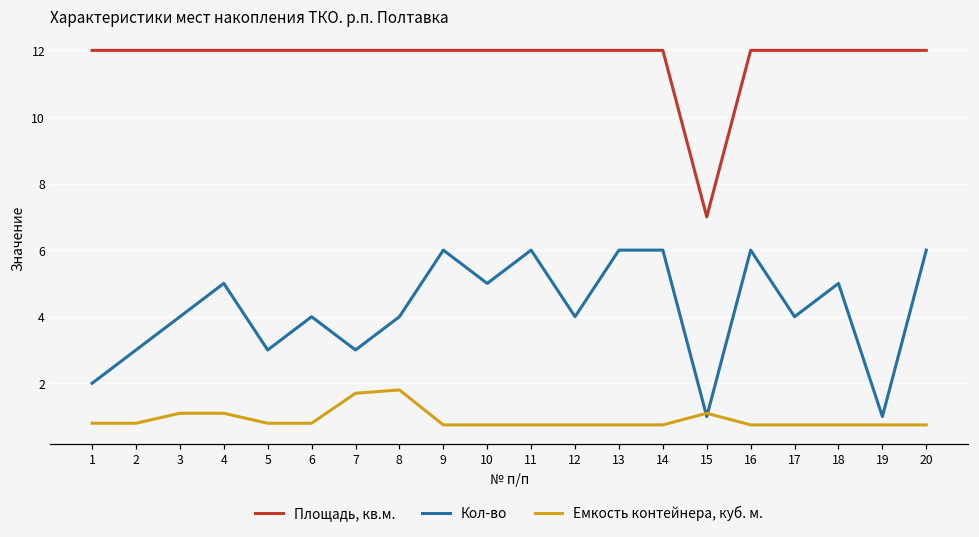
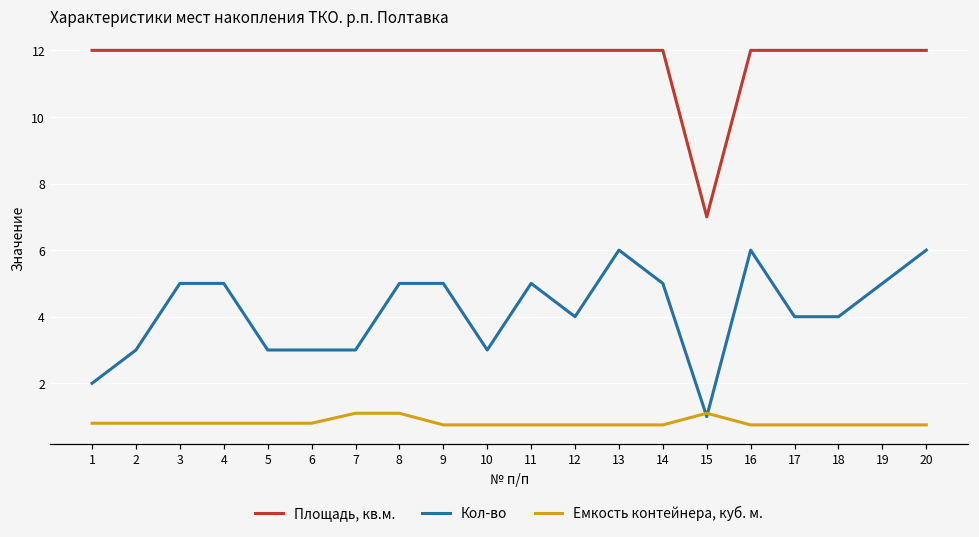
  {
    "Площадь, кв.м.": {
      "1": 12.0,
      "2": 12.0,
      "3": 12.0,
      "4": 12.0,
      "5": 12.0,
      "6": 12.0,
      "7": 12.0,
      "8": 12.0,
      "9": 12.0,
      "10": 12.0,
      "11": 12.0,
      "12": 12.0,
      "13": 12.0,
      "14": 12.0,
      "15": 7.0,
      "16": 12.0,
      "17": 12.0,
      "18": 12.0,
      "19": 12.0,
      "20": 12.0
    },
    "Кол-во": {
      "1": 2,
      "2": 3,
-     "3": 4,
+     "3": 5,
      "4": 5,
      "5": 3,
-     "6": 4,
+     "6": 3,
      "7": 3,
-     "8": 4,
-     "9": 6,
-     "10": 5,
-     "11": 6,
+     "8": 5,
+     "9": 5,
+     "10": 3,
+     "11": 5,
      "12": 4,
      "13": 6,
-     "14": 6,
+     "14": 5,
      "15": 1,
      "16": 6,
      "17": 4,
-     "18": 5,
-     "19": 1,
+     "18": 4,
+     "19": 5,
      "20": 6
    },
    "Емкость контейнера, куб. м.": {
      "1": 0.8,
      "2": 0.8,
-     "3": 1.1,
-     "4": 1.1,
+     "3": 0.8,
+     "4": 0.8,
      "5": 0.8,
      "6": 0.8,
-     "7": 1.7,
-     "8": 1.8,
+     "7": 1.1,
+     "8": 1.1,
      "9": 0.8,
      "10": 0.8,
      "11": 0.8,
      "12": 0.8,
      "13": 0.8,
      "14": 0.8,
      "15": 1.1,
      "16": 0.8,
      "17": 0.8,
      "18": 0.8,
      "19": 0.8,
      "20": 0.8
    }
  }
